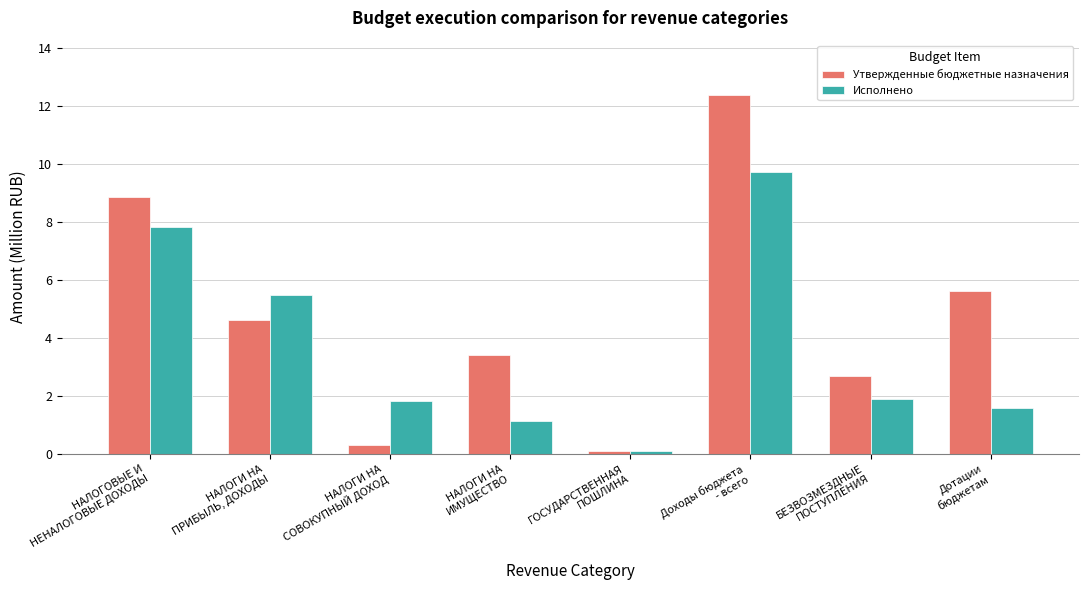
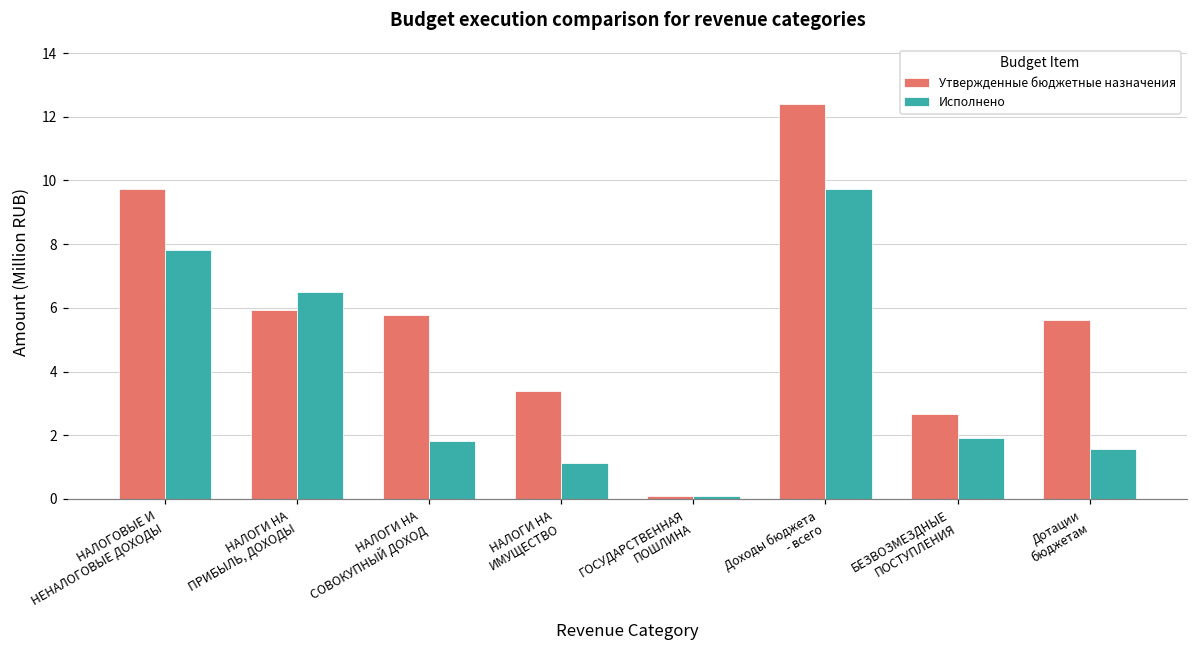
  {
    "Утвержденные бюджетные назначения": {
-     "НАЛОГОВЫЕ И НЕНАЛОГОВЫЕ ДОХОДЫ": 8.9,
-     "НАЛОГИ НА ПРИБЫЛЬ, ДОХОДЫ": 4.6,
-     "НАЛОГИ НА СОВОКУПНЫЙ ДОХОД": 0.3,
+     "НАЛОГОВЫЕ И НЕНАЛОГОВЫЕ ДОХОДЫ": 9.7,
+     "НАЛОГИ НА ПРИБЫЛЬ, ДОХОДЫ": 5.9,
+     "НАЛОГИ НА СОВОКУПНЫЙ ДОХОД": 5.8,
      "НАЛОГИ НА ИМУЩЕСТВО": 3.4,
      "ГОСУДАРСТВЕННАЯ ПОШЛИНА": 0.1,
      "Доходы бюджета - всего": 12.4,
      "БЕЗВОЗМЕЗДНЫЕ ПОСТУПЛЕНИЯ": 2.7,
      "Дотации бюджетам": 5.6
    },
    "Исполнено": {
      "НАЛОГОВЫЕ И НЕНАЛОГОВЫЕ ДОХОДЫ": 7.8,
-     "НАЛОГИ НА ПРИБЫЛЬ, ДОХОДЫ": 5.5,
+     "НАЛОГИ НА ПРИБЫЛЬ, ДОХОДЫ": 6.5,
      "НАЛОГИ НА СОВОКУПНЫЙ ДОХОД": 1.8,
      "НАЛОГИ НА ИМУЩЕСТВО": 1.1,
      "ГОСУДАРСТВЕННАЯ ПОШЛИНА": 0.1,
      "Доходы бюджета - всего": 9.7,
      "БЕЗВОЗМЕЗДНЫЕ ПОСТУПЛЕНИЯ": 1.9,
      "Дотации бюджетам": 1.6
    }
  }
